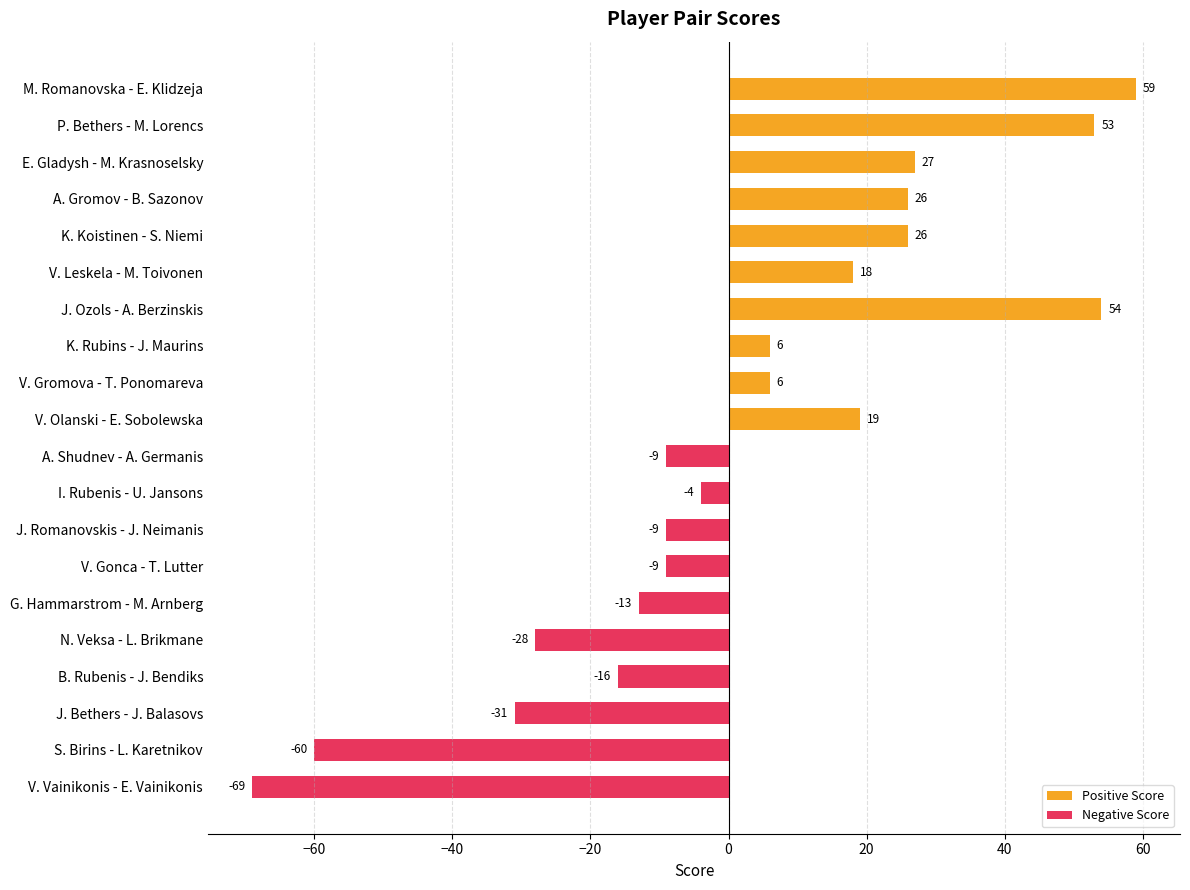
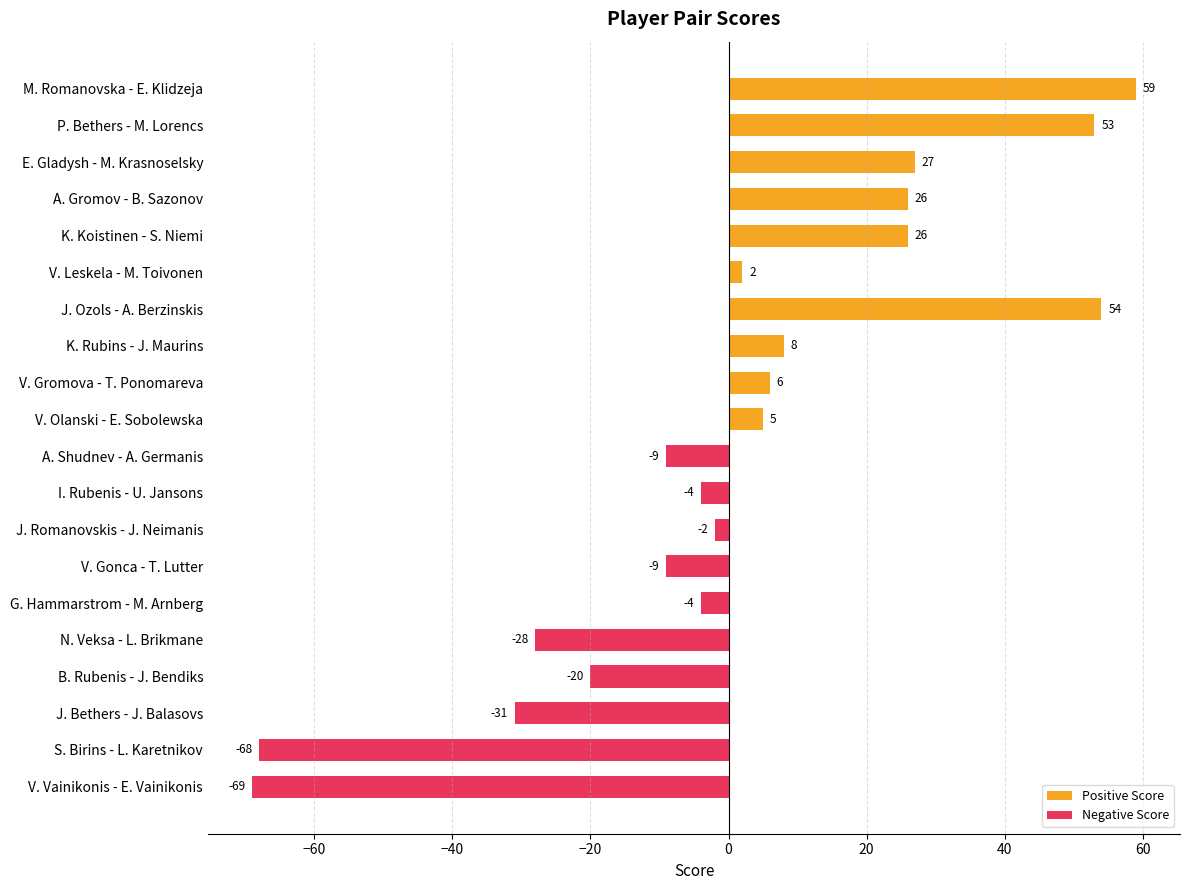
  {
    "Positive Score": {
      "M. Romanovska - E. Klidzeja": 59,
      "P. Bethers - M. Lorencs": 53,
      "E. Gladysh - M. Krasnoselsky": 27,
      "A. Gromov - B. Sazonov": 26,
      "K. Koistinen - S. Niemi": 26,
-     "V. Leskela - M. Toivonen": 18,
+     "V. Leskela - M. Toivonen": 2,
      "J. Ozols - A. Berzinskis": 54,
-     "K. Rubins - J. Maurins": 6,
+     "K. Rubins - J. Maurins": 8,
      "V. Gromova - T. Ponomareva": 6,
-     "V. Olanski - E. Sobolewska": 19
+     "V. Olanski - E. Sobolewska": 5
    },
    "Negative Score": {
      "A. Shudnev - A. Germanis": -9,
      "I. Rubenis - U. Jansons": -4,
-     "J. Romanovskis - J. Neimanis": -9,
+     "J. Romanovskis - J. Neimanis": -2,
      "V. Gonca - T. Lutter": -9,
-     "G. Hammarstrom - M. Arnberg": -13,
+     "G. Hammarstrom - M. Arnberg": -4,
      "N. Veksa - L. Brikmane": -28,
-     "B. Rubenis - J. Bendiks": -16,
+     "B. Rubenis - J. Bendiks": -20,
      "J. Bethers - J. Balasovs": -31,
-     "S. Birins - L. Karetnikov": -60,
+     "S. Birins - L. Karetnikov": -68,
      "V. Vainikonis - E. Vainikonis": -69
    }
  }
